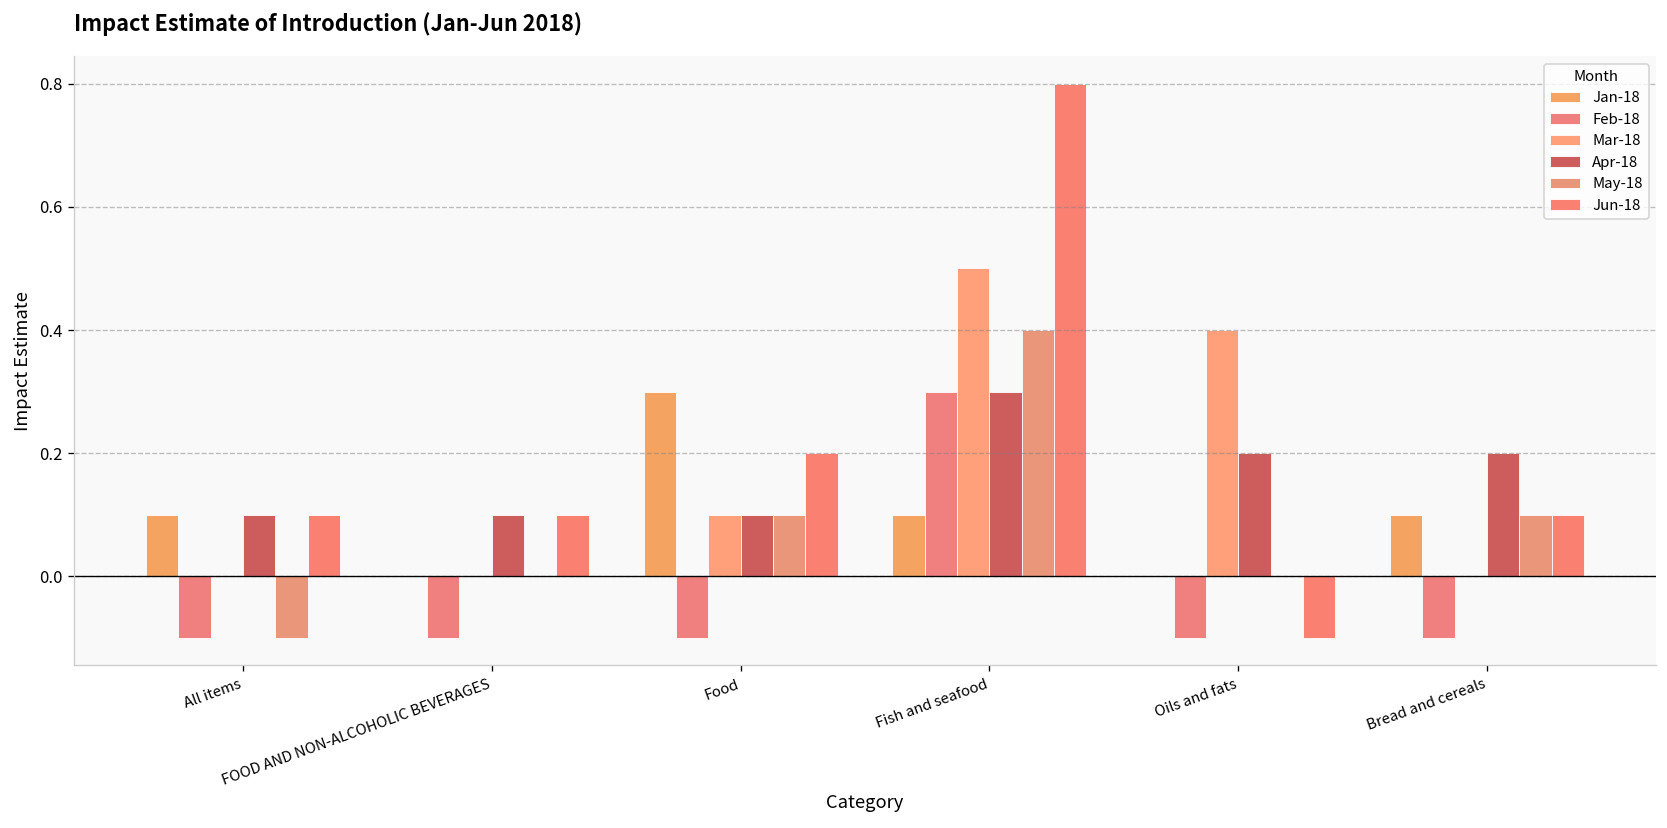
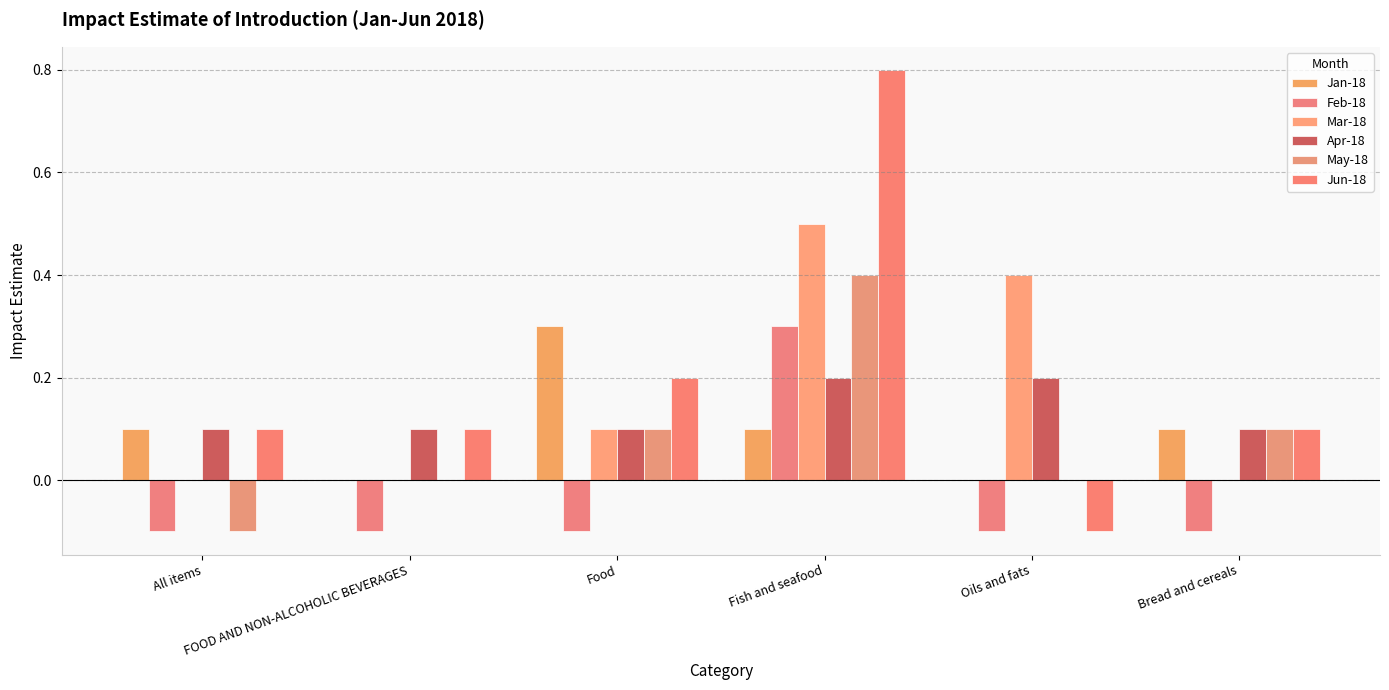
  {
    "Apr-18": {
      "All items": 0.1,
      "FOOD AND NON-ALCOHOLIC BEVERAGES": 0.1,
      "Food": 0.1,
-     "Fish and seafood": 0.3,
+     "Fish and seafood": 0.2,
      "Oils and fats": 0.2,
-     "Bread and cereals": 0.2
+     "Bread and cereals": 0.1
    }
  }
